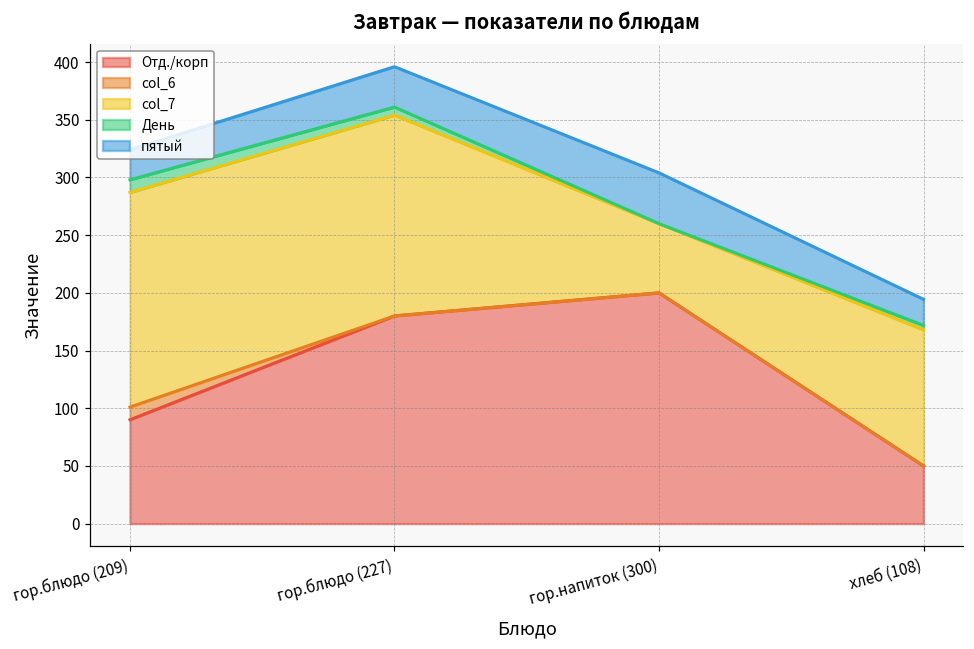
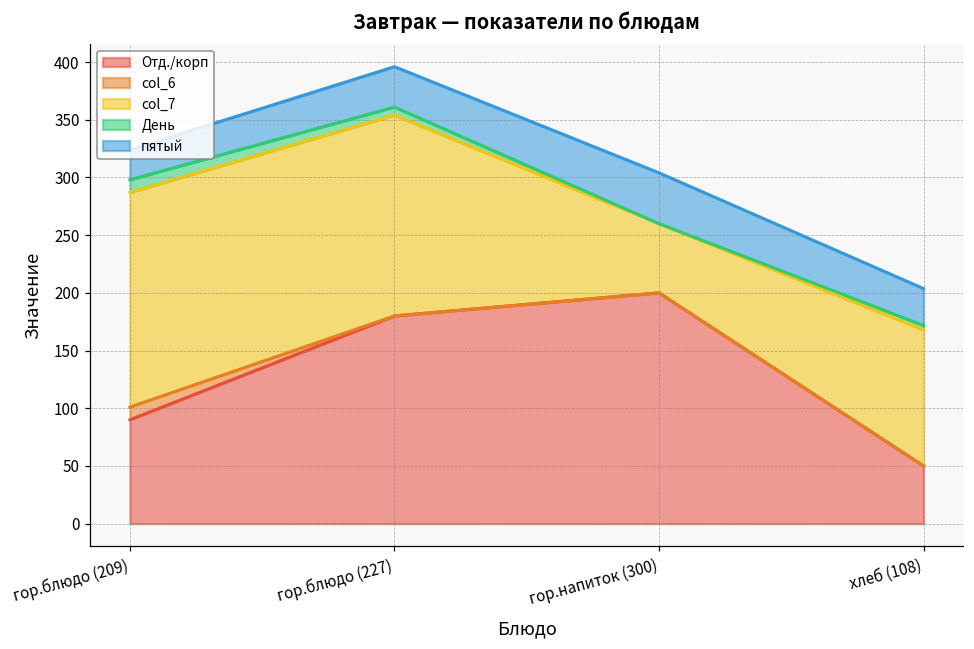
  {
    "День": {
      "гор.блюдо (209)": 11,
      "гор.блюдо (227)": 7,
      "хлеб (108)": 4
    },
    "пятый": {
      "гор.блюдо (227)": 35,
      "гор.напиток (300)": 44,
-     "хлеб (108)": 23
+     "хлеб (108)": 32
    }
  }
